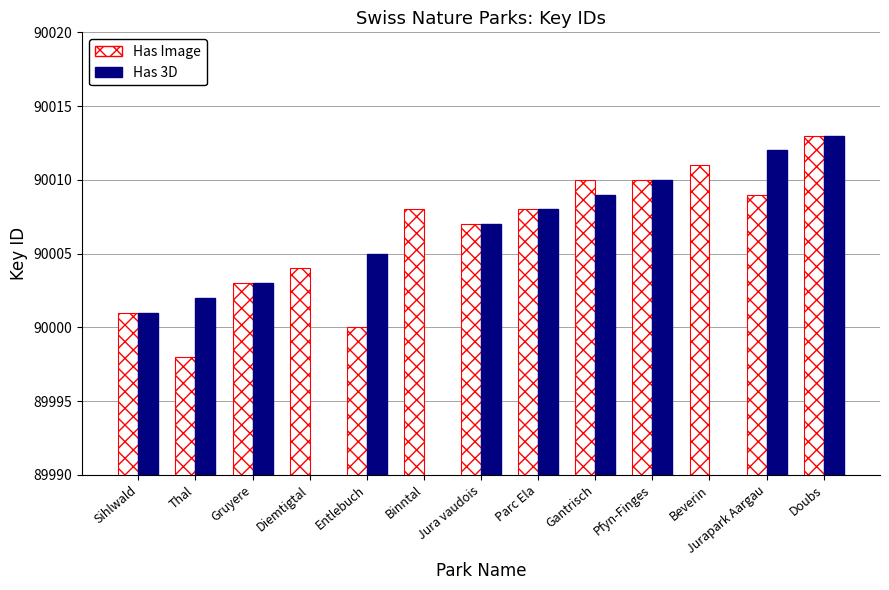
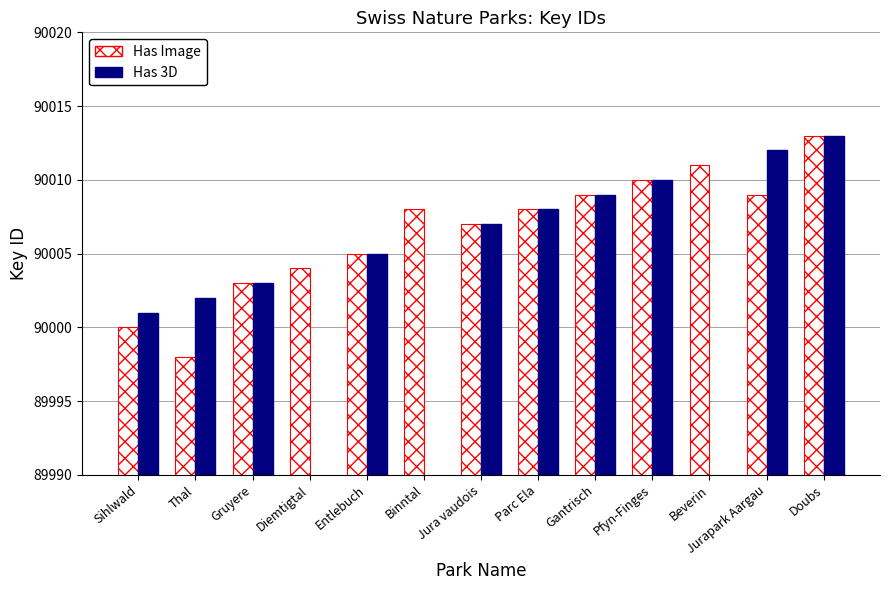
  {
    "Has Image": {
-     "Sihlwald": 90001,
+     "Sihlwald": 90000,
      "Thal": 89998,
      "Gruyere": 90003,
      "Diemtigtal": 90004,
-     "Entlebuch": 90000,
+     "Entlebuch": 90005,
      "Binntal": 90008,
      "Jura vaudois": 90007,
      "Parc Ela": 90008,
-     "Gantrisch": 90010,
+     "Gantrisch": 90009,
      "Pfyn-Finges": 90010,
      "Beverin": 90011,
      "Jurapark Aargau": 90009,
      "Doubs": 90013
    },
    "Has 3D": {
      "Sihlwald": 90001,
      "Thal": 90002,
      "Gruyere": 90003,
      "Entlebuch": 90005,
      "Jura vaudois": 90007,
      "Parc Ela": 90008,
      "Gantrisch": 90009,
      "Pfyn-Finges": 90010,
      "Jurapark Aargau": 90012,
      "Doubs": 90013
    }
  }
